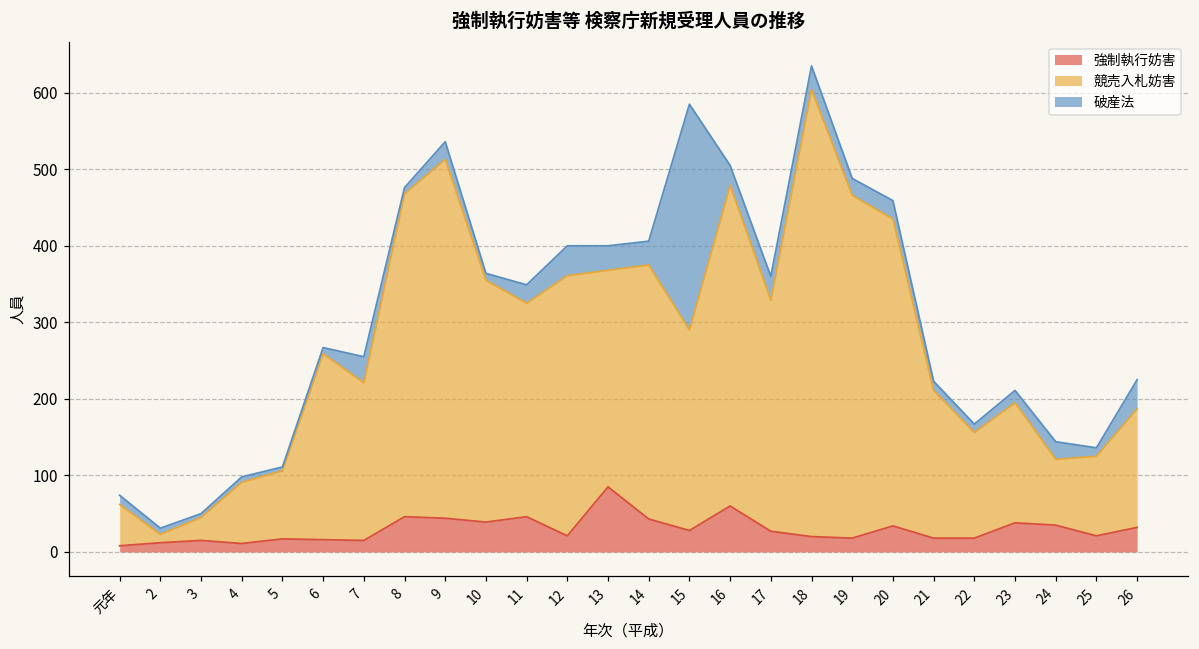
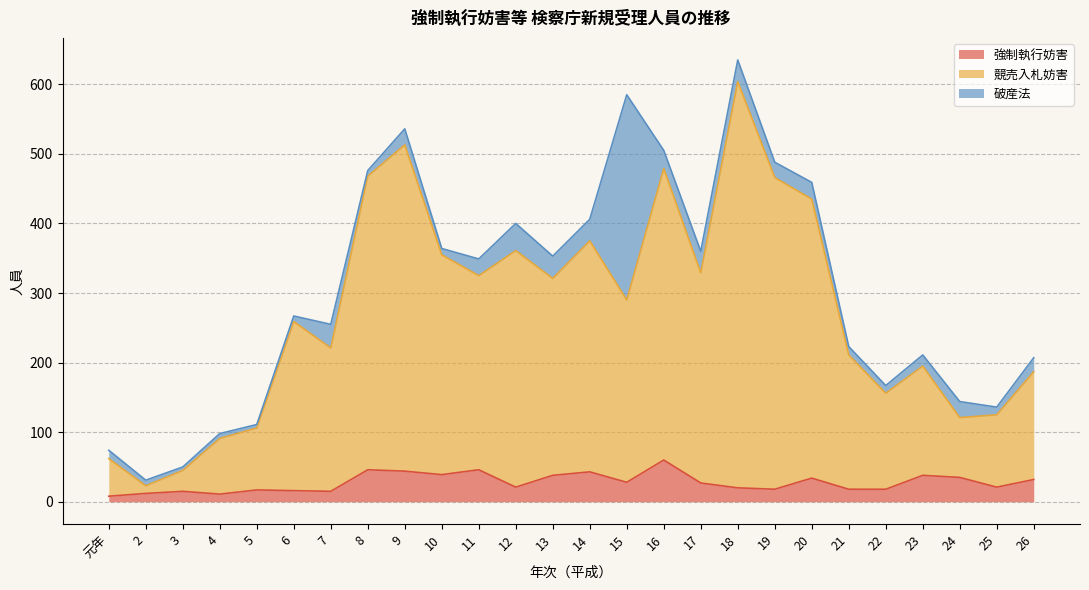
  {
    "強制執行妨害": {
      "元年": 10,
      "2": 10,
      "3": 20,
      "4": 10,
      "5": 20,
      "6": 20,
      "7": 20,
      "8": 50,
      "9": 40,
      "10": 40,
      "11": 50,
      "12": 20,
-     "13": 90,
+     "13": 40,
      "14": 40,
      "15": 30,
      "16": 60,
      "17": 30,
      "18": 20,
      "19": 20,
      "20": 30,
      "21": 20,
      "22": 20,
      "23": 40,
      "24": 40,
      "25": 20,
      "26": 30
    },
    "競売入札妨害": {
      "元年": 50,
      "2": 10,
      "3": 30,
      "4": 80,
      "5": 90,
      "6": 240,
      "7": 210,
      "8": 420,
      "9": 470,
      "10": 320,
      "11": 280,
      "12": 340,
      "13": 280,
      "14": 330,
      "15": 260,
      "16": 420,
      "17": 300,
      "18": 580,
      "19": 450,
      "20": 400,
      "21": 190,
      "22": 140,
      "23": 160,
      "24": 90,
      "25": 100,
      "26": 160
    },
    "破産法": {
      "元年": 10,
      "2": 10,
      "3": 10,
      "4": 10,
      "5": 10,
      "6": 10,
      "7": 30,
      "8": 10,
      "9": 20,
      "10": 10,
      "11": 20,
      "12": 40,
      "13": 30,
      "14": 30,
      "15": 300,
      "16": 30,
      "17": 30,
      "18": 30,
      "19": 20,
      "20": 20,
      "21": 10,
      "22": 10,
      "23": 20,
      "24": 20,
      "25": 10,
-     "26": 40
+     "26": 20
    }
  }
